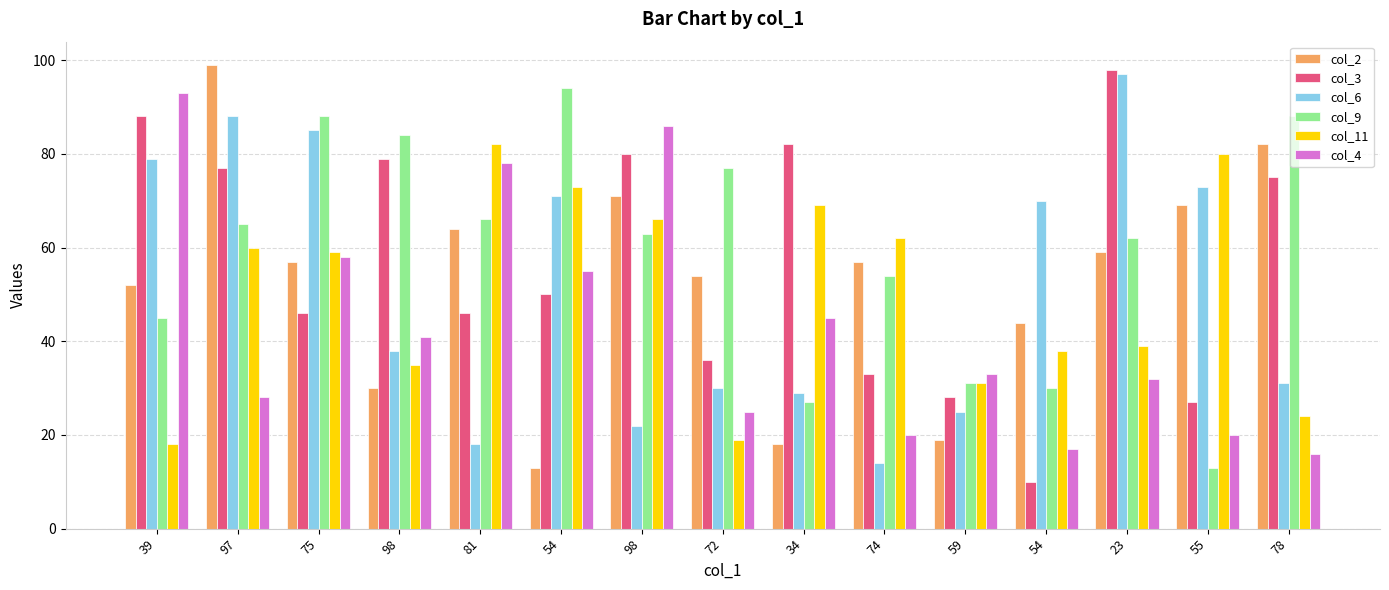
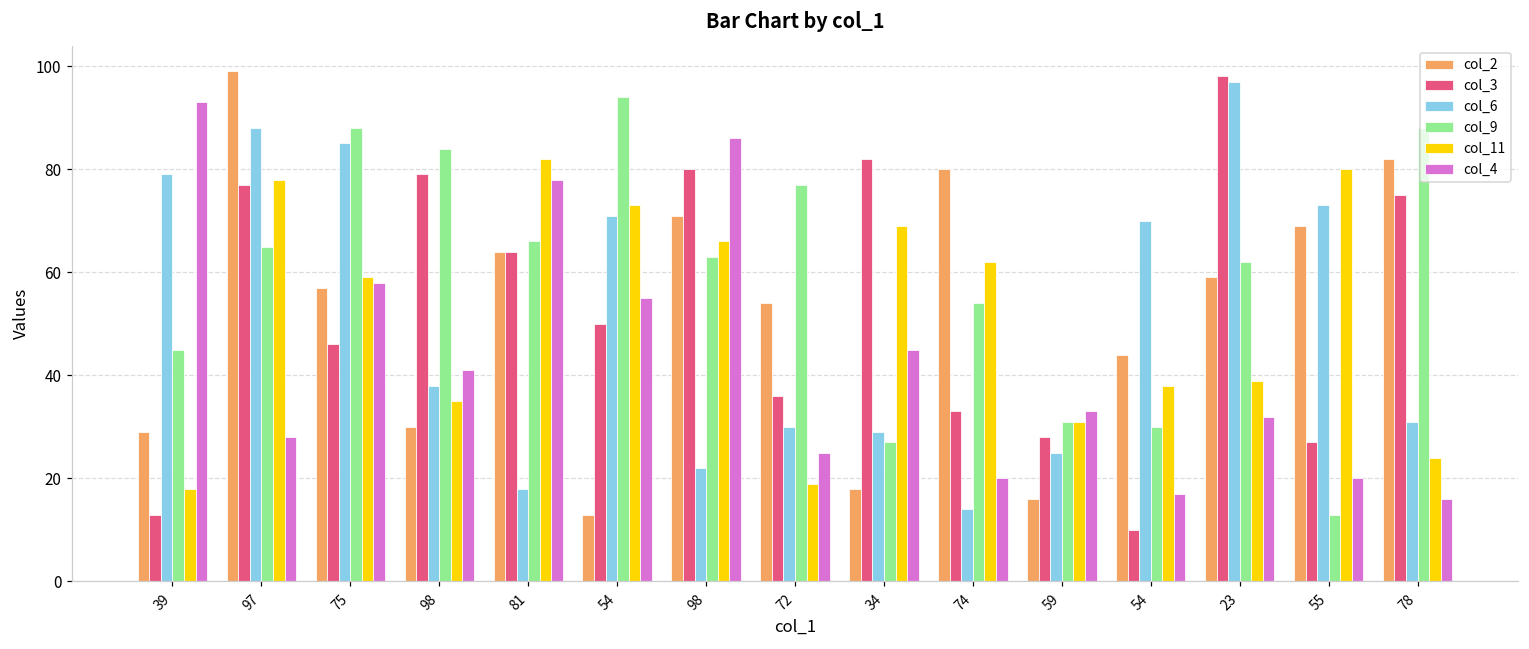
  {
    "col_2": {
-     "39": 52,
+     "39": 29,
      "97": 99,
      "75": 57,
      "81": 64,
      "72": 54,
      "34": 18,
-     "74": 57,
-     "59": 19,
+     "74": 80,
+     "59": 16,
      "23": 59,
      "55": 69,
      "78": 82
    },
    "col_3": {
-     "39": 88,
+     "39": 13,
      "97": 77,
      "75": 46,
-     "81": 46,
+     "81": 64,
      "72": 36,
      "34": 82,
      "74": 33,
      "59": 28,
      "23": 98,
      "55": 27,
      "78": 75
    },
    "col_6": {
      "39": 79,
      "97": 88,
      "75": 85,
      "81": 18,
      "72": 30,
      "34": 29,
      "74": 14,
      "59": 25,
      "23": 97,
      "55": 73,
      "78": 31
    },
    "col_9": {
      "39": 45,
      "97": 65,
      "75": 88,
      "81": 66,
      "72": 77,
      "34": 27,
      "74": 54,
      "59": 31,
      "23": 62,
      "55": 13
    },
    "col_11": {
      "39": 18,
-     "97": 60,
+     "97": 78,
      "75": 59,
      "81": 82,
      "72": 19,
      "34": 69,
      "74": 62,
      "59": 31,
      "23": 39,
      "55": 80,
      "78": 24
    },
    "col_4": {
      "39": 93,
      "97": 28,
      "75": 58,
      "81": 78,
      "72": 25,
      "34": 45,
      "74": 20,
      "59": 33,
      "23": 32,
      "55": 20,
      "78": 16
    }
  }
